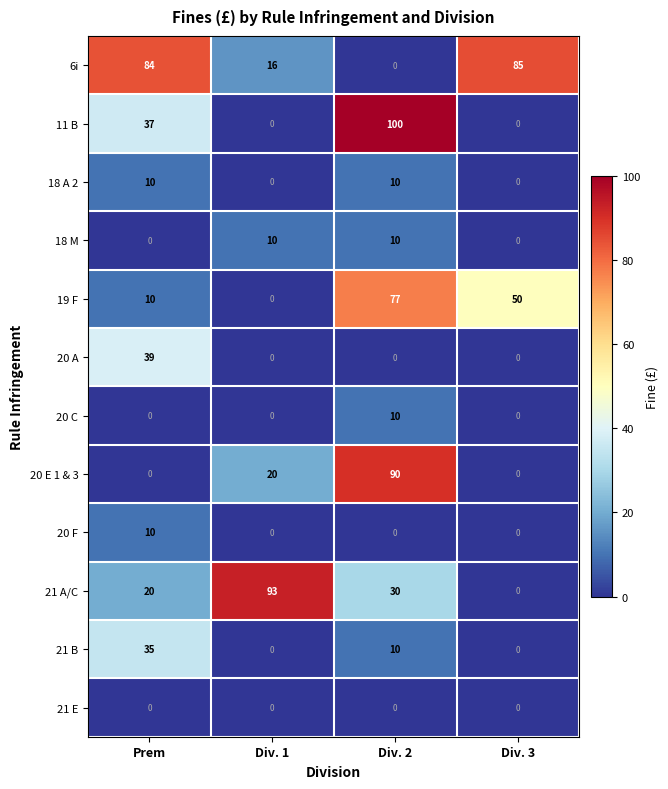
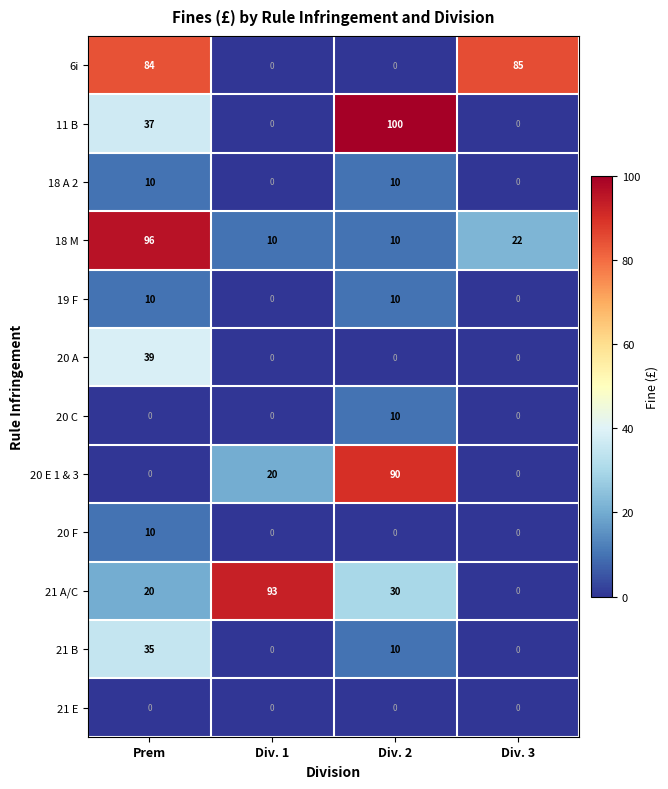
  {
    "6i": {
      "Prem": 84,
-     "Div. 1": 16,
+     "Div. 1": 0,
      "Div. 2": 0,
      "Div. 3": 85
    },
    "11 B": {
      "Prem": 37,
      "Div. 1": 0,
      "Div. 2": 100,
      "Div. 3": 0
    },
    "18 A 2": {
      "Prem": 10,
      "Div. 1": 0,
      "Div. 2": 10,
      "Div. 3": 0
    },
    "18 M": {
-     "Prem": 0,
+     "Prem": 96,
      "Div. 1": 10,
      "Div. 2": 10,
-     "Div. 3": 0
+     "Div. 3": 22
    },
    "19 F": {
      "Prem": 10,
      "Div. 1": 0,
-     "Div. 2": 77,
-     "Div. 3": 50
+     "Div. 2": 10,
+     "Div. 3": 0
    },
    "20 A": {
      "Prem": 39,
      "Div. 1": 0,
      "Div. 2": 0,
      "Div. 3": 0
    },
    "20 C": {
      "Prem": 0,
      "Div. 1": 0,
      "Div. 2": 10,
      "Div. 3": 0
    },
    "20 E 1 & 3": {
      "Prem": 0,
      "Div. 1": 20,
      "Div. 2": 90,
      "Div. 3": 0
    },
    "20 F": {
      "Prem": 10,
      "Div. 1": 0,
      "Div. 2": 0,
      "Div. 3": 0
    },
    "21 A/C": {
      "Prem": 20,
      "Div. 1": 93,
      "Div. 2": 30,
      "Div. 3": 0
    },
    "21 B": {
      "Prem": 35,
      "Div. 1": 0,
      "Div. 2": 10,
      "Div. 3": 0
    },
    "21 E": {
      "Prem": 0,
      "Div. 1": 0,
      "Div. 2": 0,
      "Div. 3": 0
    }
  }
